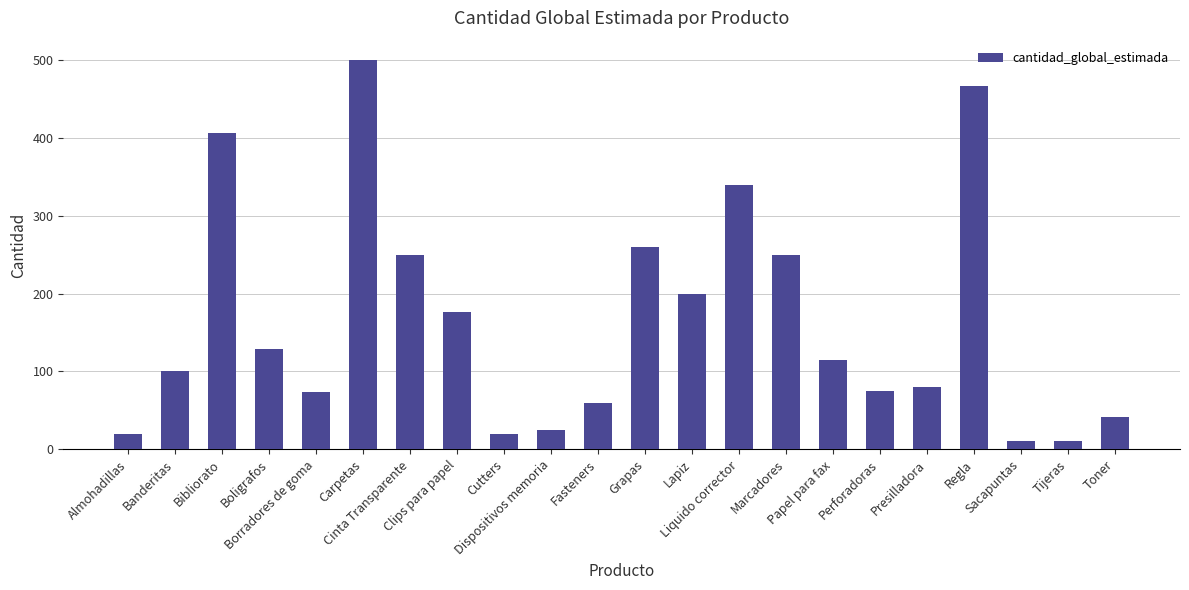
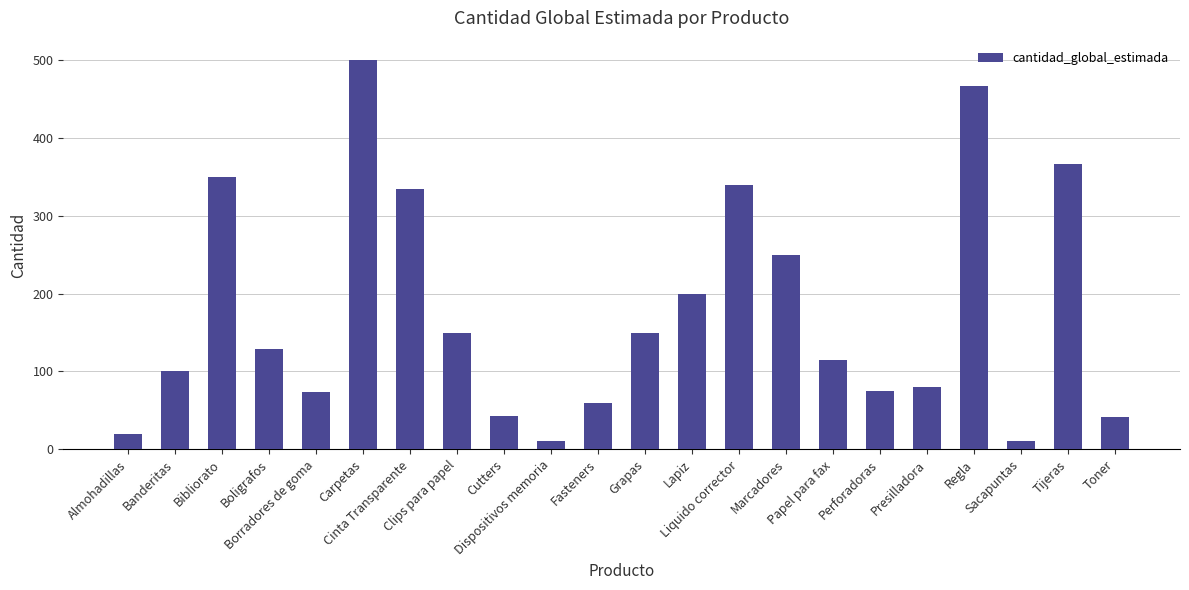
  {
    "Almohadillas": 20,
    "Banderitas": 100,
-   "Bibliorato": 410,
+   "Bibliorato": 350,
    "Boligrafos": 130,
    "Borradores de goma": 70,
    "Carpetas": 500,
-   "Cinta Transparente": 250,
-   "Clips para papel": 180,
-   "Cutters": 20,
-   "Dispositivos memoria": 30,
+   "Cinta Transparente": 330,
+   "Clips para papel": 150,
+   "Cutters": 40,
+   "Dispositivos memoria": 10,
    "Fasteners": 60,
-   "Grapas": 260,
+   "Grapas": 150,
    "Lapiz": 200,
    "Liquido corrector": 340,
    "Marcadores": 250,
    "Papel para fax": 120,
    "Perforadoras": 80,
    "Presilladora": 80,
    "Regla": 470,
    "Sacapuntas": 10,
-   "Tijeras": 10,
+   "Tijeras": 370,
    "Toner": 40
  }
